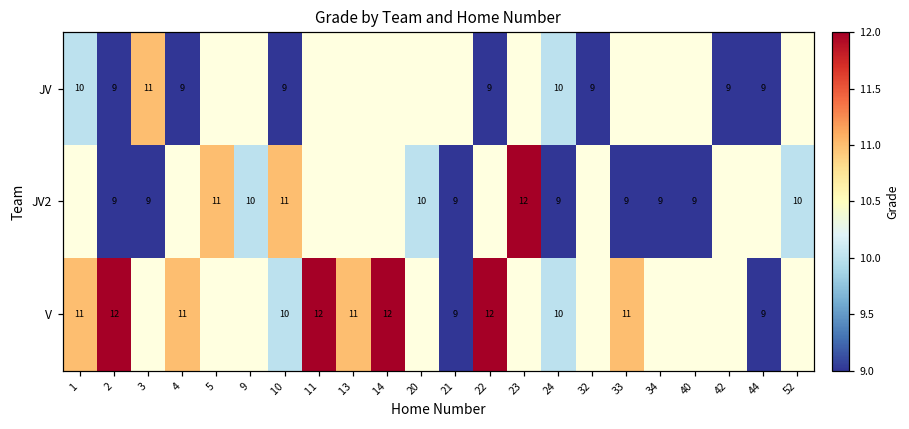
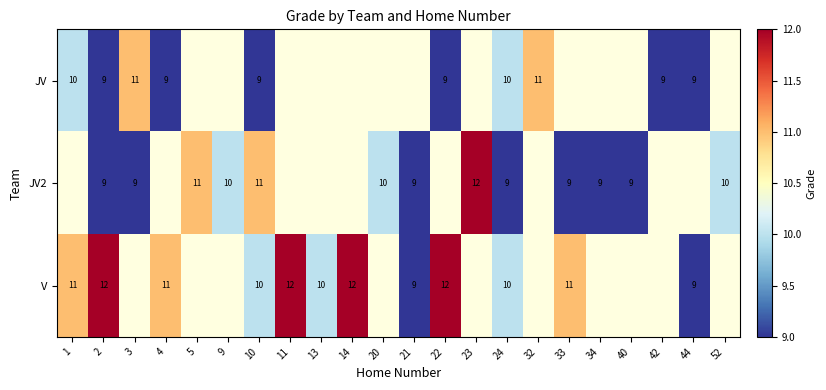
  {
    "JV": {
      "1": 10,
      "2": 9,
      "3": 11,
      "4": 9,
      "10": 9,
      "22": 9,
      "24": 10,
-     "32": 9,
+     "32": 11,
      "42": 9,
      "44": 9
    },
    "JV2": {
      "2": 9,
      "3": 9,
      "5": 11,
      "9": 10,
      "10": 11,
      "20": 10,
      "21": 9,
      "23": 12,
      "24": 9,
      "33": 9,
      "34": 9,
      "40": 9,
      "52": 10
    },
    "V": {
      "1": 11,
      "2": 12,
      "4": 11,
      "10": 10,
      "11": 12,
-     "13": 11,
+     "13": 10,
      "14": 12,
      "21": 9,
      "22": 12,
      "24": 10,
      "33": 11,
      "44": 9
    }
  }
